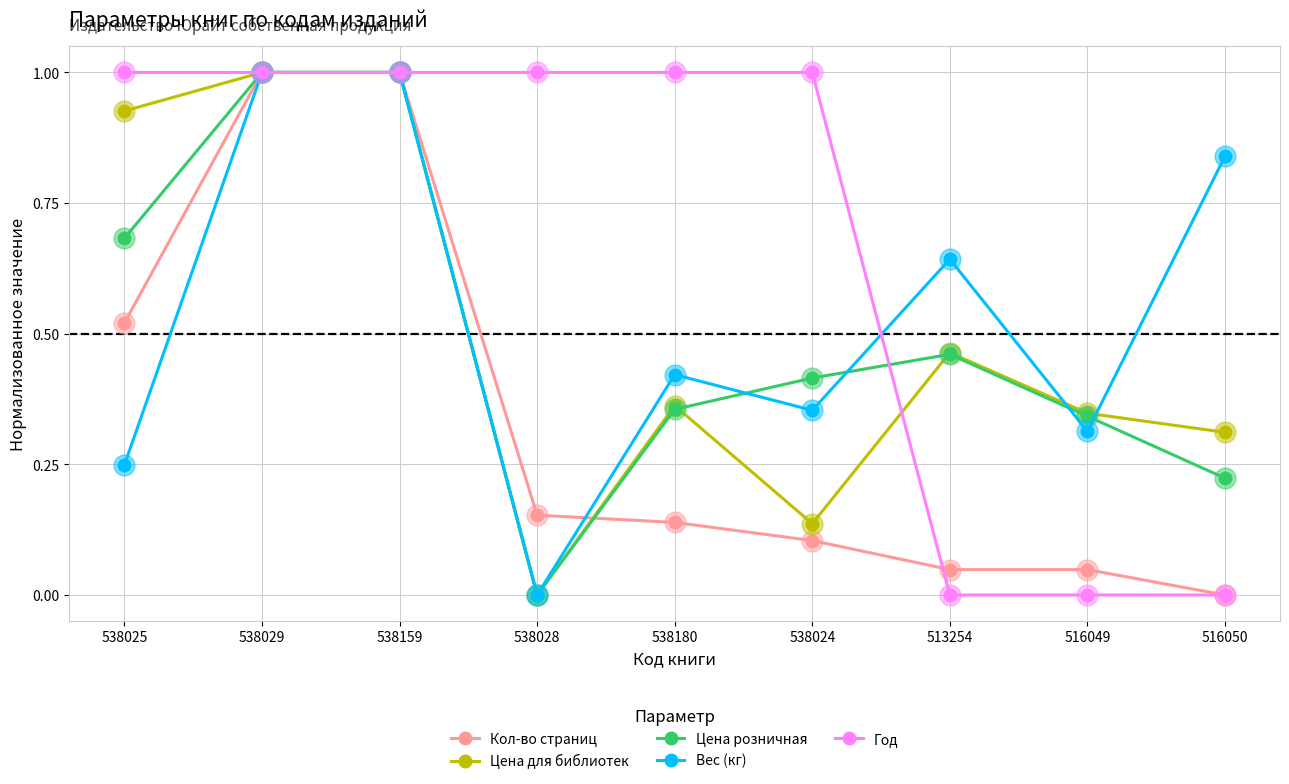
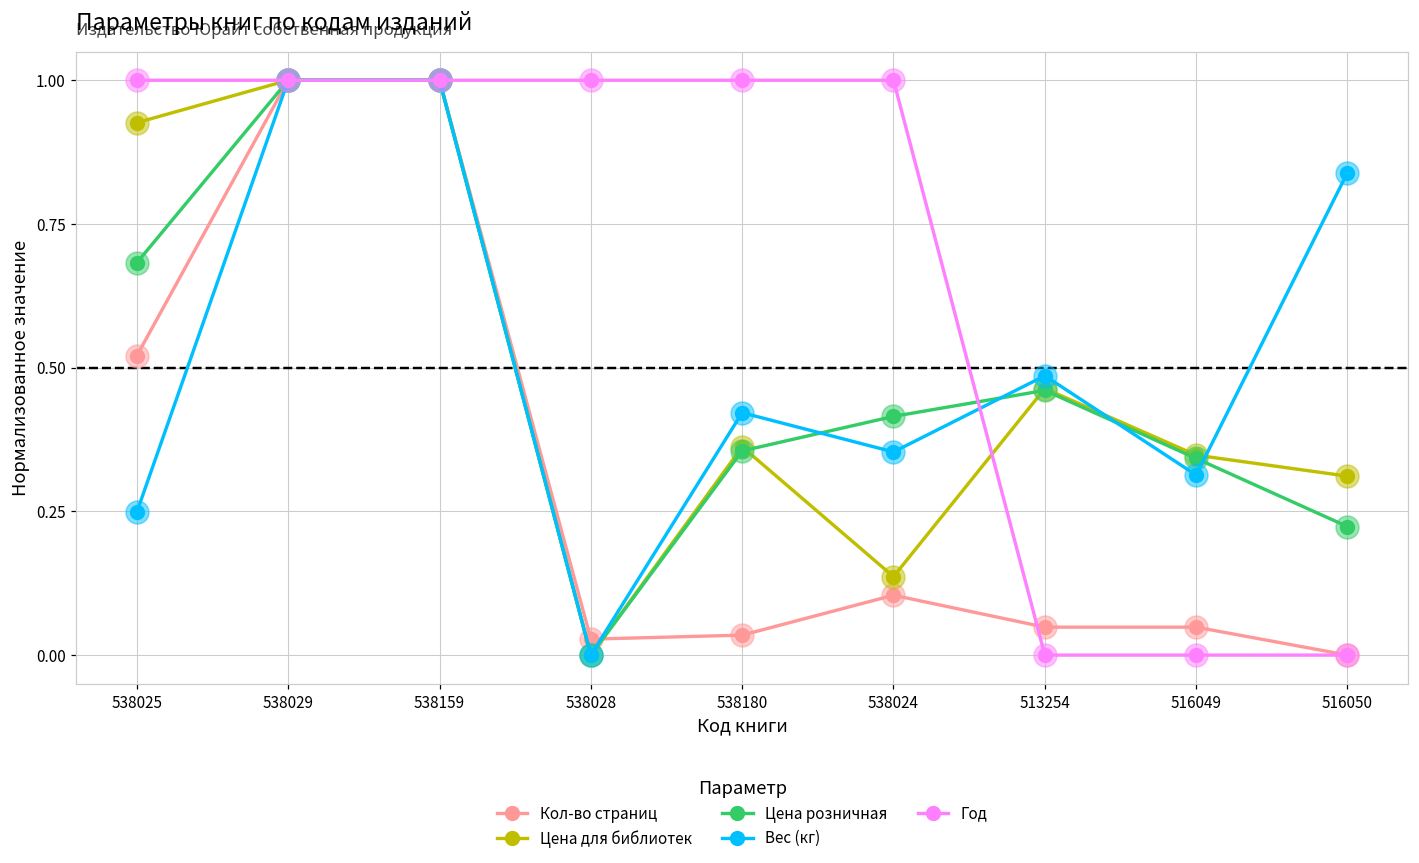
  {
    "Кол-во страниц": {
      "538025": 0.52,
-     "538028": 0.15,
-     "538180": 0.14,
+     "538028": 0.03,
+     "538180": 0.03,
      "538024": 0.10,
      "513254": 0.05,
      "516049": 0.05
    },
    "Цена для библиотек": {
      "538025": 0.93,
      "538180": 0.36,
      "538024": 0.14,
      "516049": 0.35,
      "516050": 0.31
    },
    "Цена розничная": {
      "538025": 0.68,
      "538180": 0.36,
      "538024": 0.42,
      "516049": 0.34,
      "516050": 0.22
    },
    "Вес (кг)": {
      "538025": 0.25,
      "538180": 0.42,
      "538024": 0.35,
-     "513254": 0.64,
+     "513254": 0.49,
      "516049": 0.31,
      "516050": 0.84
    },
    "Год": {
      "538025": 1.00,
      "538028": 1.00,
      "538180": 1.00,
      "538024": 1.00,
      "513254": 0.00,
      "516049": 0.00
    }
  }
